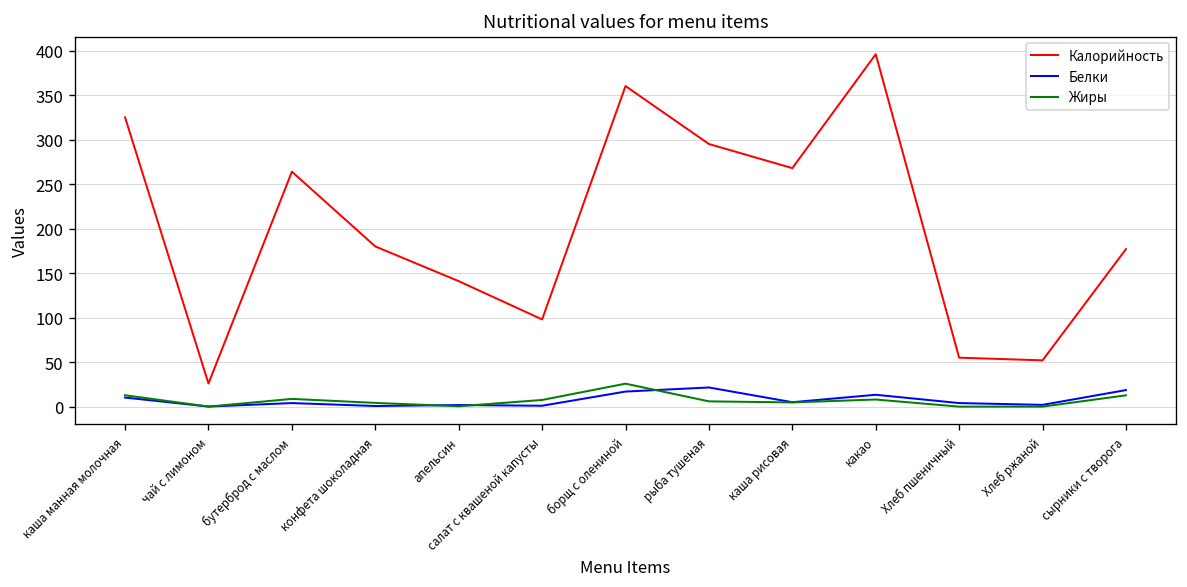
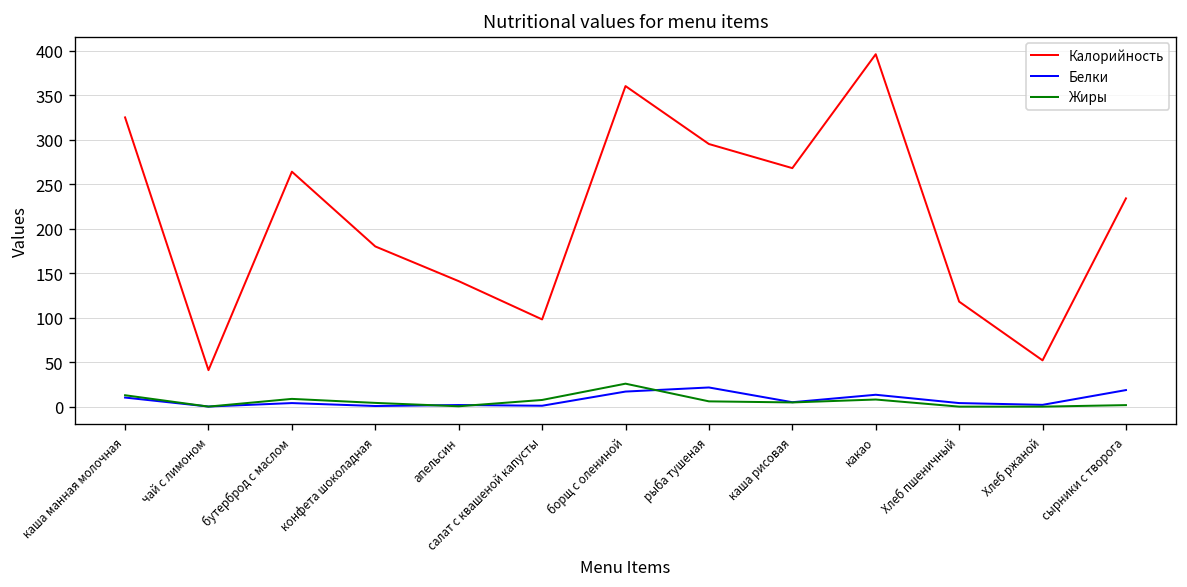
  {
    "Калорийность": {
      "каша манная молочная": 330,
-     "чай с лимоном": 30,
+     "чай с лимоном": 40,
      "бутерброд с маслом": 260,
      "конфета шоколадная": 180,
      "апельсин": 140,
      "салат с квашеной капусты": 100,
      "борщ с олениной": 360,
      "рыба тушеная": 300,
      "каша рисовая": 270,
      "какао": 400,
-     "Хлеб пшеничный": 60,
+     "Хлеб пшеничный": 120,
      "Хлеб ржаной": 50,
-     "сырники с творога": 180
+     "сырники с творога": 230
    },
    "Белки": {
      "бутерброд с маслом": 0,
      "конфета шоколадная": 0,
      "салат с квашеной капусты": 0,
      "борщ с олениной": 20,
      "рыба тушеная": 20,
      "какао": 10,
      "Хлеб пшеничный": 0,
      "сырники с творога": 20
    },
    "Жиры": {
      "бутерброд с маслом": 10,
      "конфета шоколадная": 0,
      "салат с квашеной капусты": 10,
      "борщ с олениной": 30,
      "рыба тушеная": 10,
      "какао": 10,
      "Хлеб пшеничный": 0,
-     "сырники с творога": 10
+     "сырники с творога": 0
    }
  }
